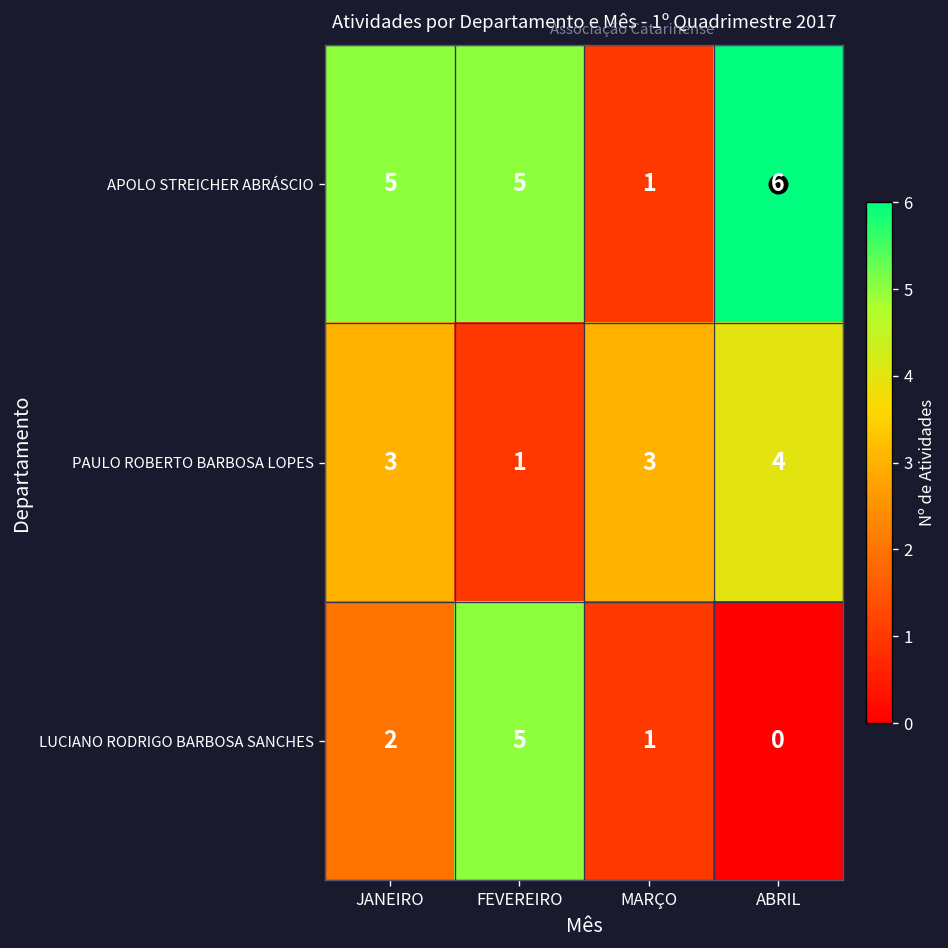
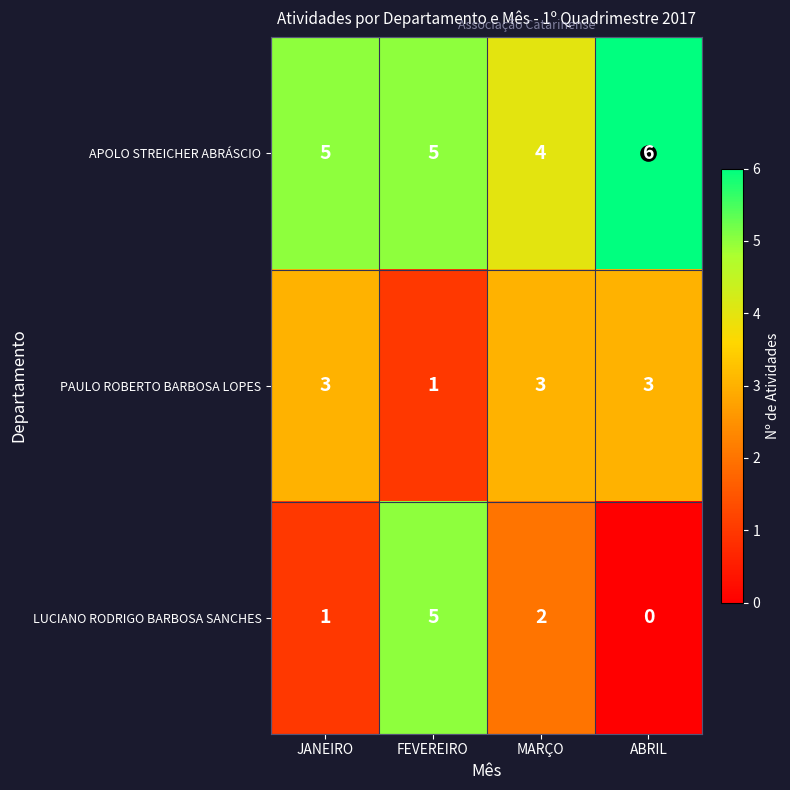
  {
    "APOLO STREICHER ABRÁSCIO": {
      "JANEIRO": 5,
      "FEVEREIRO": 5,
-     "MARÇO": 1
+     "MARÇO": 4
    },
    "PAULO ROBERTO BARBOSA LOPES": {
      "JANEIRO": 3,
      "FEVEREIRO": 1,
      "MARÇO": 3,
-     "ABRIL": 4
+     "ABRIL": 3
    },
    "LUCIANO RODRIGO BARBOSA SANCHES": {
-     "JANEIRO": 2,
+     "JANEIRO": 1,
      "FEVEREIRO": 5,
-     "MARÇO": 1,
+     "MARÇO": 2,
      "ABRIL": 0
    }
  }
